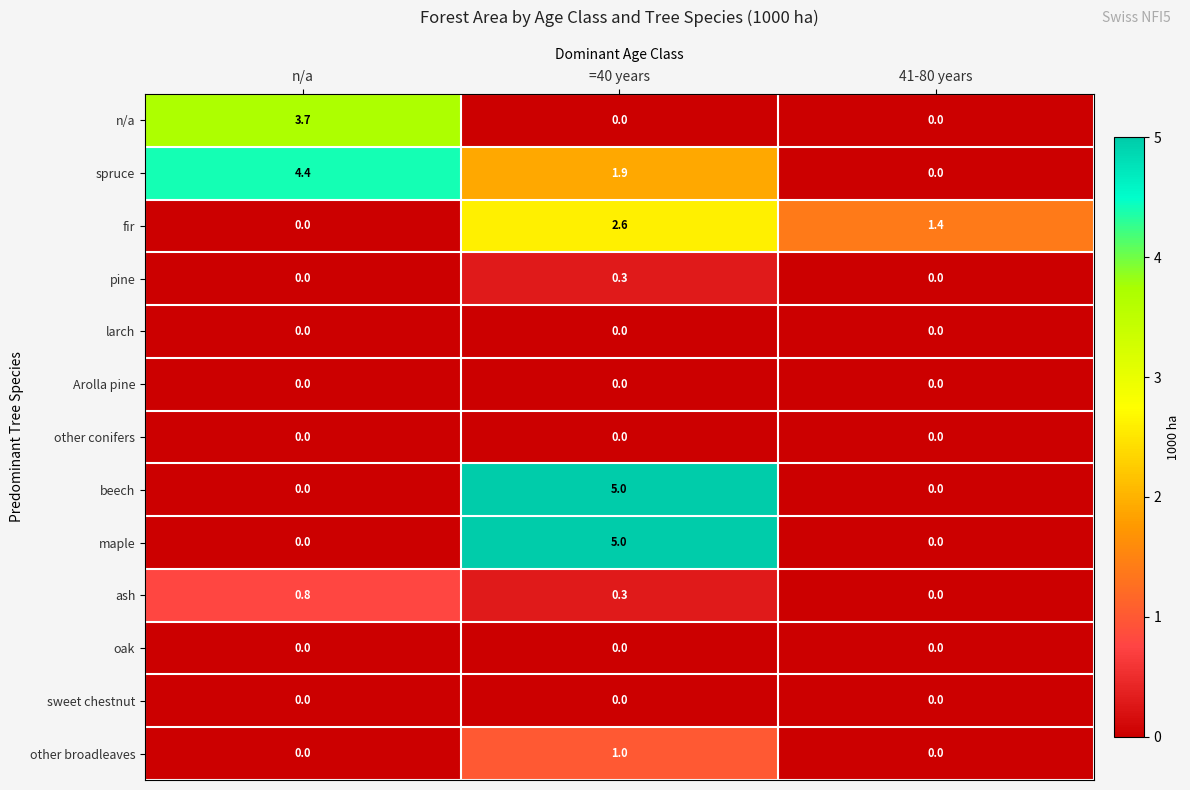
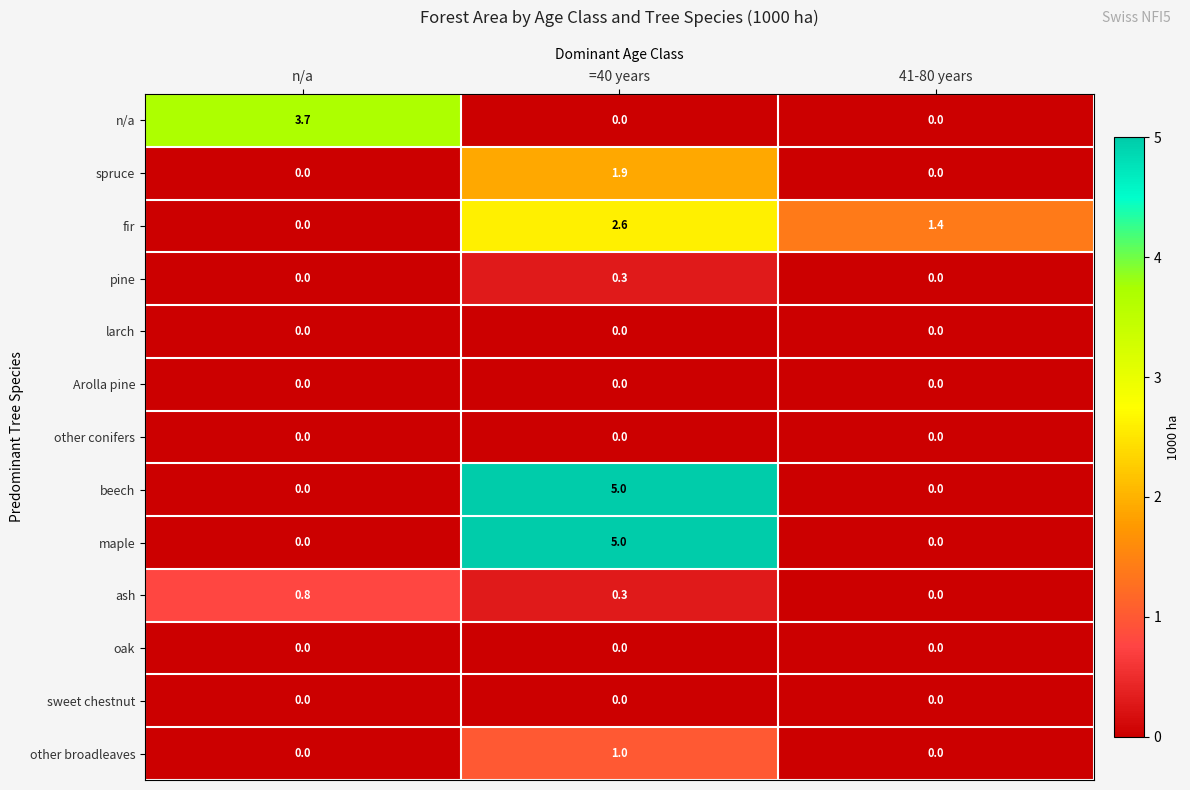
  {
    "n/a": {
      "n/a": 3.7,
      "=40 years": 0.0,
      "41-80 years": 0.0
    },
    "spruce": {
-     "n/a": 4.4,
+     "n/a": 0.0,
      "=40 years": 1.9,
      "41-80 years": 0.0
    },
    "fir": {
      "n/a": 0.0,
      "=40 years": 2.6,
      "41-80 years": 1.4
    },
    "pine": {
      "n/a": 0.0,
      "=40 years": 0.3,
      "41-80 years": 0.0
    },
    "larch": {
      "n/a": 0.0,
      "=40 years": 0.0,
      "41-80 years": 0.0
    },
    "Arolla pine": {
      "n/a": 0.0,
      "=40 years": 0.0,
      "41-80 years": 0.0
    },
    "other conifers": {
      "n/a": 0.0,
      "=40 years": 0.0,
      "41-80 years": 0.0
    },
    "beech": {
      "n/a": 0.0,
      "=40 years": 5.0,
      "41-80 years": 0.0
    },
    "maple": {
      "n/a": 0.0,
      "=40 years": 5.0,
      "41-80 years": 0.0
    },
    "ash": {
      "n/a": 0.8,
      "=40 years": 0.3,
      "41-80 years": 0.0
    },
    "oak": {
      "n/a": 0.0,
      "=40 years": 0.0,
      "41-80 years": 0.0
    },
    "sweet chestnut": {
      "n/a": 0.0,
      "=40 years": 0.0,
      "41-80 years": 0.0
    },
    "other broadleaves": {
      "n/a": 0.0,
      "=40 years": 1.0,
      "41-80 years": 0.0
    }
  }
